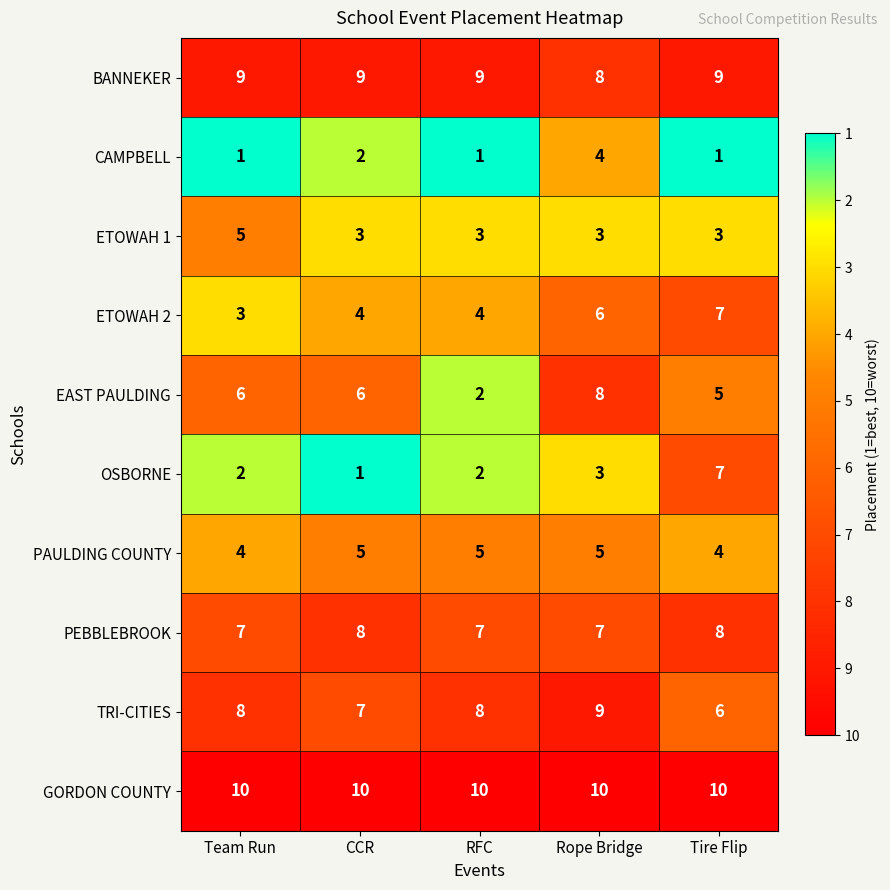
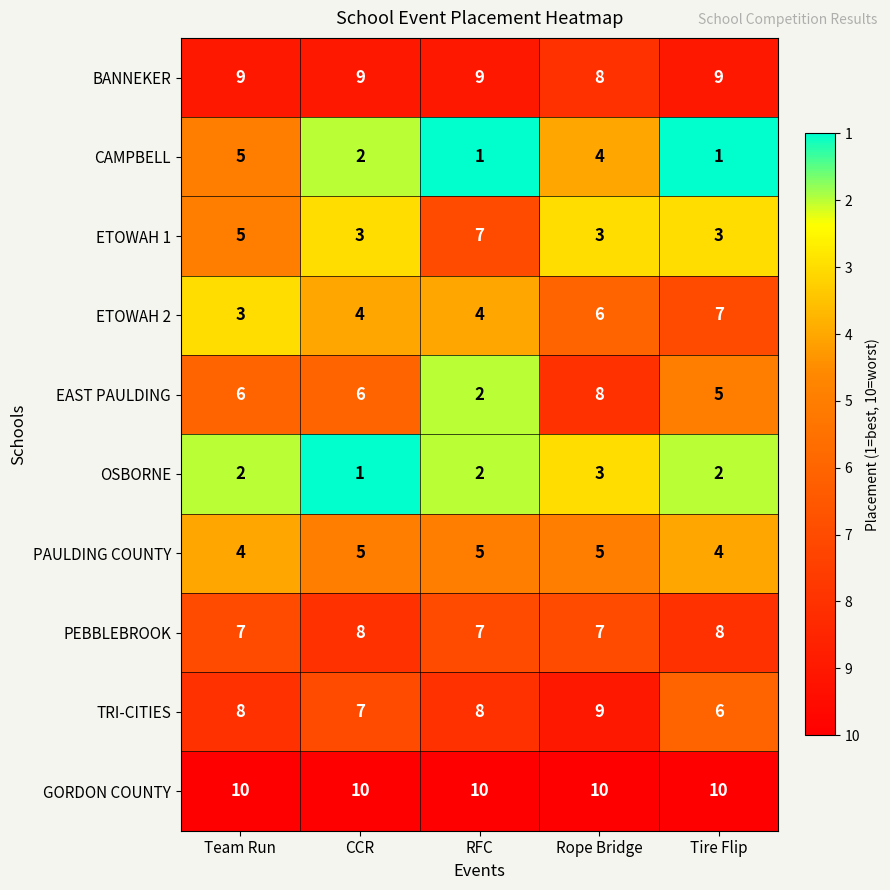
  {
    "BANNEKER": {
      "Team Run": 9,
      "CCR": 9,
      "RFC": 9,
      "Rope Bridge": 8,
      "Tire Flip": 9
    },
    "CAMPBELL": {
-     "Team Run": 1,
+     "Team Run": 5,
      "CCR": 2,
      "RFC": 1,
      "Rope Bridge": 4,
      "Tire Flip": 1
    },
    "ETOWAH 1": {
      "Team Run": 5,
      "CCR": 3,
-     "RFC": 3,
+     "RFC": 7,
      "Rope Bridge": 3,
      "Tire Flip": 3
    },
    "ETOWAH 2": {
      "Team Run": 3,
      "CCR": 4,
      "RFC": 4,
      "Rope Bridge": 6,
      "Tire Flip": 7
    },
    "EAST PAULDING": {
      "Team Run": 6,
      "CCR": 6,
      "RFC": 2,
      "Rope Bridge": 8,
      "Tire Flip": 5
    },
    "OSBORNE": {
      "Team Run": 2,
      "CCR": 1,
      "RFC": 2,
      "Rope Bridge": 3,
-     "Tire Flip": 7
+     "Tire Flip": 2
    },
    "PAULDING COUNTY": {
      "Team Run": 4,
      "CCR": 5,
      "RFC": 5,
      "Rope Bridge": 5,
      "Tire Flip": 4
    },
    "PEBBLEBROOK": {
      "Team Run": 7,
      "CCR": 8,
      "RFC": 7,
      "Rope Bridge": 7,
      "Tire Flip": 8
    },
    "TRI-CITIES": {
      "Team Run": 8,
      "CCR": 7,
      "RFC": 8,
      "Rope Bridge": 9,
      "Tire Flip": 6
    },
    "GORDON COUNTY": {
      "Team Run": 10,
      "CCR": 10,
      "RFC": 10,
      "Rope Bridge": 10,
      "Tire Flip": 10
    }
  }
